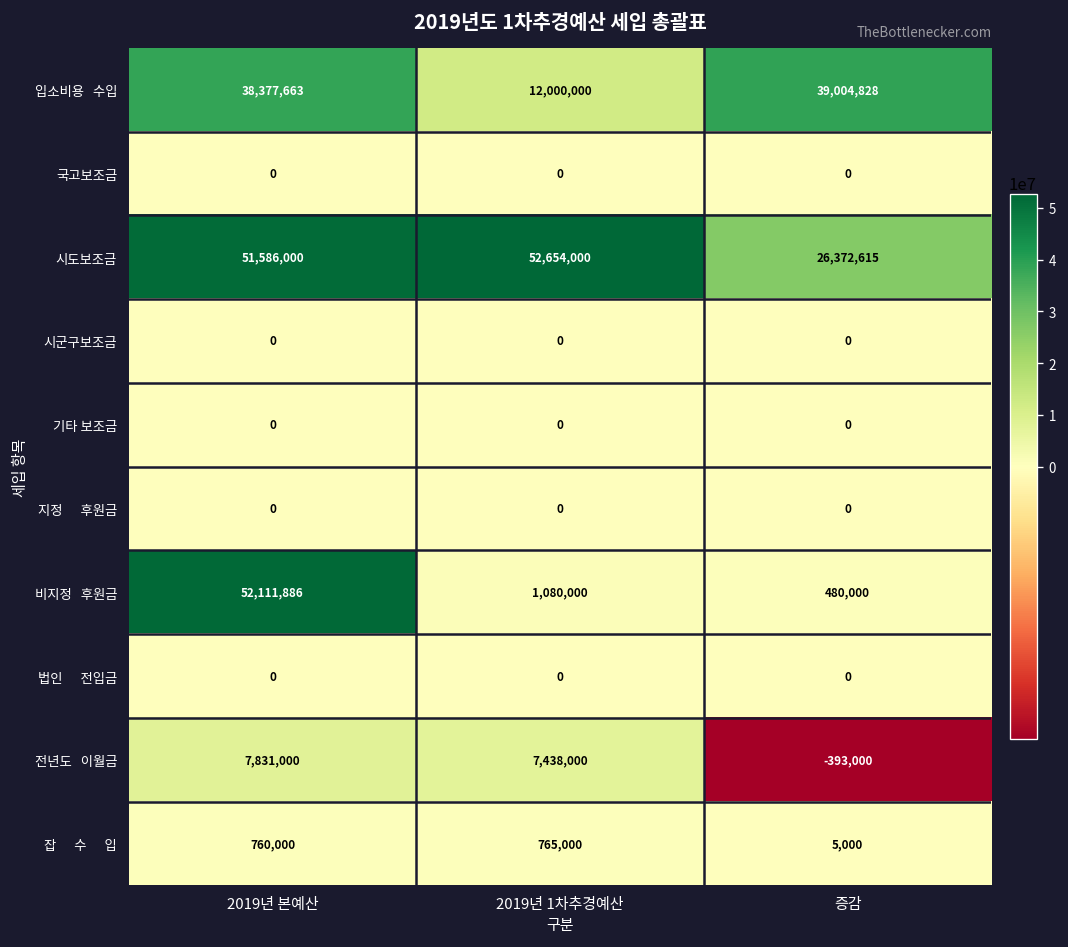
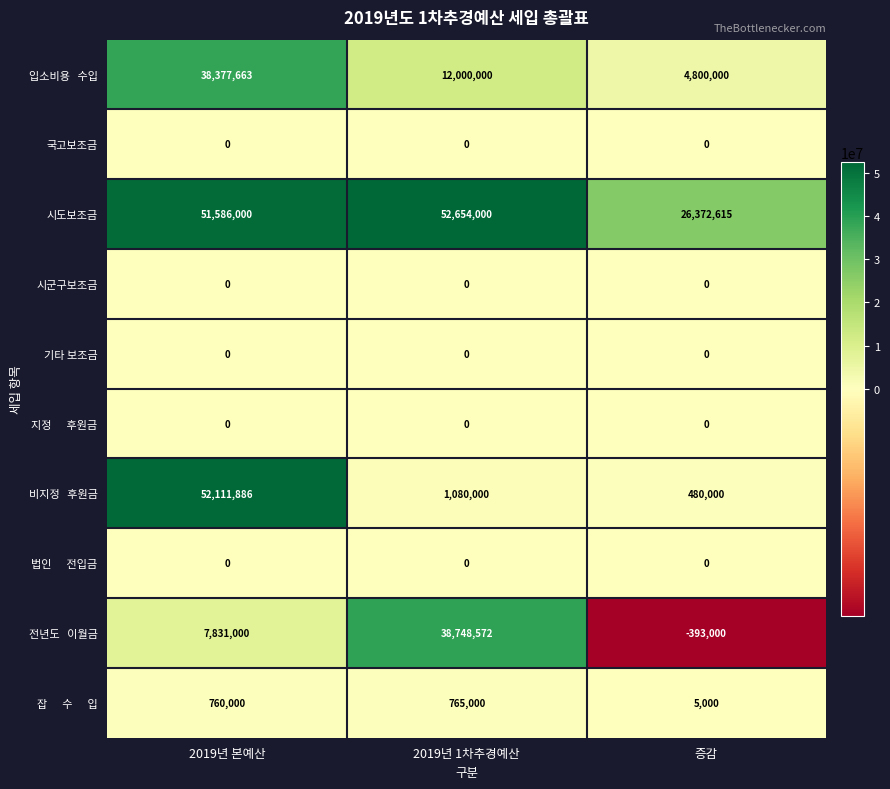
  {
    "입소비용 수입": {
      "2019년 본예산": "38,377,663",
      "2019년 1차추경예산": "12,000,000",
-     "증감": "39,004,828"
+     "증감": "4,800,000"
    },
    "국고보조금": {
      "2019년 본예산": "0",
      "2019년 1차추경예산": "0",
      "증감": "0"
    },
    "시도보조금": {
      "2019년 본예산": "51,586,000",
      "2019년 1차추경예산": "52,654,000",
      "증감": "26,372,615"
    },
    "시군구보조금": {
      "2019년 본예산": "0",
      "2019년 1차추경예산": "0",
      "증감": "0"
    },
    "기타 보조금": {
      "2019년 본예산": "0",
      "2019년 1차추경예산": "0",
      "증감": "0"
    },
    "지정 후원금": {
      "2019년 본예산": "0",
      "2019년 1차추경예산": "0",
      "증감": "0"
    },
    "비지정 후원금": {
      "2019년 본예산": "52,111,886",
      "2019년 1차추경예산": "1,080,000",
      "증감": "480,000"
    },
    "법인 전입금": {
      "2019년 본예산": "0",
      "2019년 1차추경예산": "0",
      "증감": "0"
    },
    "전년도 이월금": {
      "2019년 본예산": "7,831,000",
-     "2019년 1차추경예산": "7,438,000",
+     "2019년 1차추경예산": "38,748,572",
      "증감": "-393,000"
    },
    "잡 수 입": {
      "2019년 본예산": "760,000",
      "2019년 1차추경예산": "765,000",
      "증감": "5,000"
    }
  }
